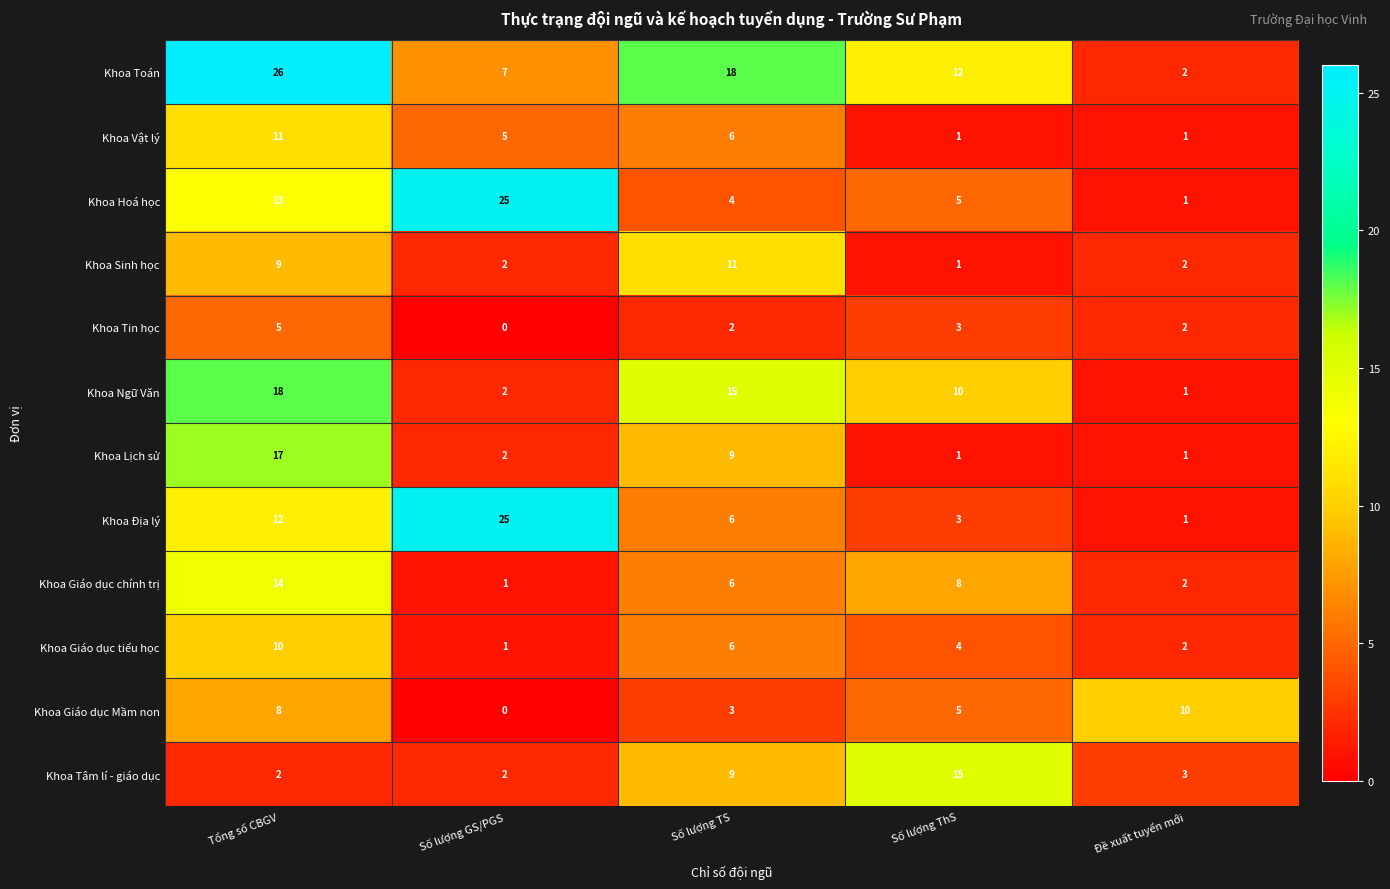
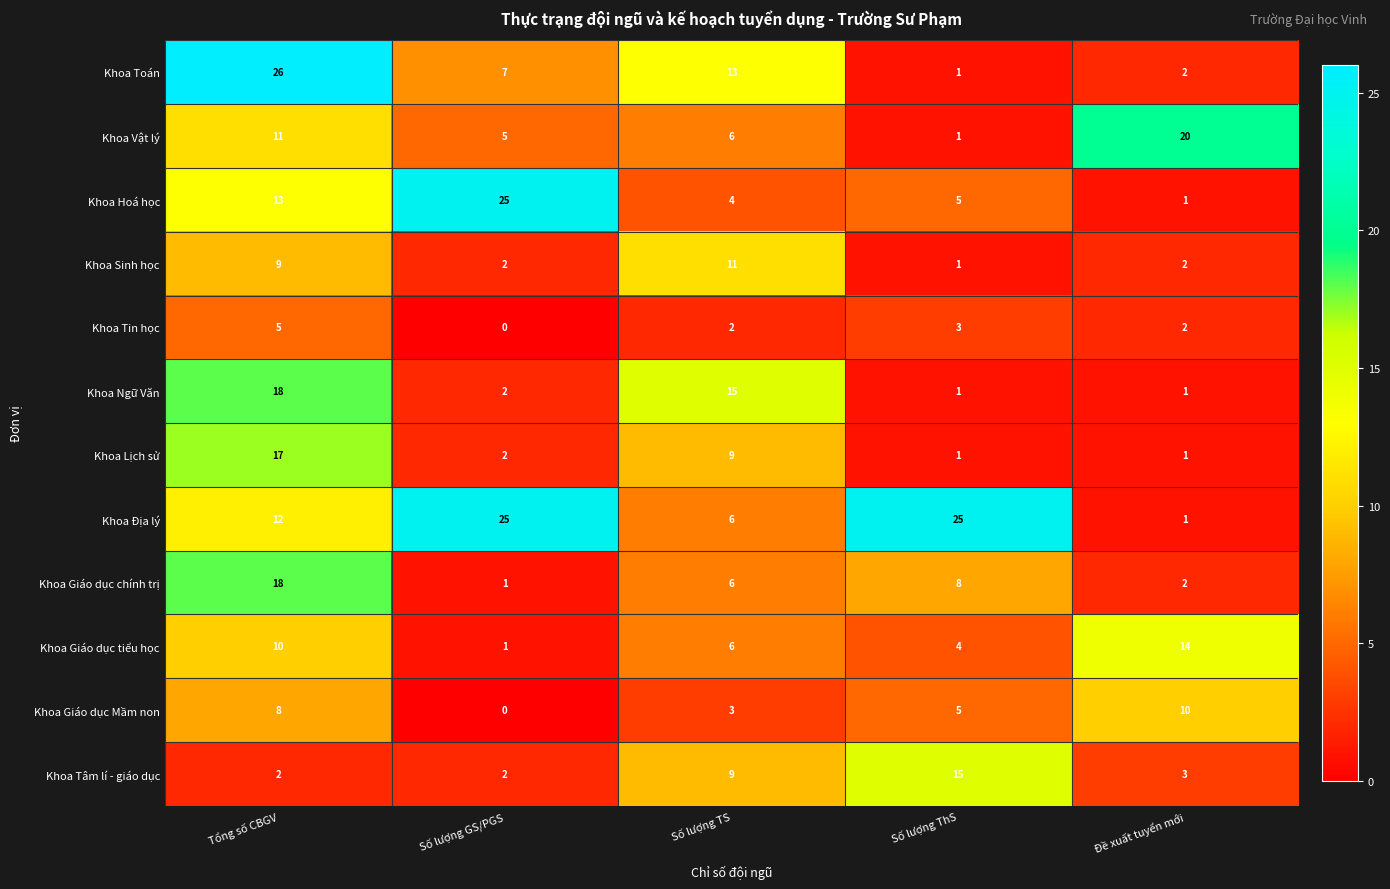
  {
    "Khoa Toán": {
      "Tổng số CBGV": 26,
      "Số lượng GS/PGS": 7,
-     "Số lượng TS": 18,
-     "Số lượng ThS": 12,
+     "Số lượng TS": 13,
+     "Số lượng ThS": 1,
      "Đề xuất tuyển mới": 2
    },
    "Khoa Vật lý": {
      "Tổng số CBGV": 11,
      "Số lượng GS/PGS": 5,
      "Số lượng TS": 6,
      "Số lượng ThS": 1,
-     "Đề xuất tuyển mới": 1
+     "Đề xuất tuyển mới": 20
    },
    "Khoa Hoá học": {
      "Tổng số CBGV": 13,
      "Số lượng GS/PGS": 25,
      "Số lượng TS": 4,
      "Số lượng ThS": 5,
      "Đề xuất tuyển mới": 1
    },
    "Khoa Sinh học": {
      "Tổng số CBGV": 9,
      "Số lượng GS/PGS": 2,
      "Số lượng TS": 11,
      "Số lượng ThS": 1,
      "Đề xuất tuyển mới": 2
    },
    "Khoa Tin học": {
      "Tổng số CBGV": 5,
      "Số lượng GS/PGS": 0,
      "Số lượng TS": 2,
      "Số lượng ThS": 3,
      "Đề xuất tuyển mới": 2
    },
    "Khoa Ngữ Văn": {
      "Tổng số CBGV": 18,
      "Số lượng GS/PGS": 2,
      "Số lượng TS": 15,
-     "Số lượng ThS": 10,
+     "Số lượng ThS": 1,
      "Đề xuất tuyển mới": 1
    },
    "Khoa Lịch sử": {
      "Tổng số CBGV": 17,
      "Số lượng GS/PGS": 2,
      "Số lượng TS": 9,
      "Số lượng ThS": 1,
      "Đề xuất tuyển mới": 1
    },
    "Khoa Địa lý": {
      "Tổng số CBGV": 12,
      "Số lượng GS/PGS": 25,
      "Số lượng TS": 6,
-     "Số lượng ThS": 3,
+     "Số lượng ThS": 25,
      "Đề xuất tuyển mới": 1
    },
    "Khoa Giáo dục chính trị": {
-     "Tổng số CBGV": 14,
+     "Tổng số CBGV": 18,
      "Số lượng GS/PGS": 1,
      "Số lượng TS": 6,
      "Số lượng ThS": 8,
      "Đề xuất tuyển mới": 2
    },
    "Khoa Giáo dục tiểu học": {
      "Tổng số CBGV": 10,
      "Số lượng GS/PGS": 1,
      "Số lượng TS": 6,
      "Số lượng ThS": 4,
-     "Đề xuất tuyển mới": 2
+     "Đề xuất tuyển mới": 14
    },
    "Khoa Giáo dục Mầm non": {
      "Tổng số CBGV": 8,
      "Số lượng GS/PGS": 0,
      "Số lượng TS": 3,
      "Số lượng ThS": 5,
      "Đề xuất tuyển mới": 10
    },
    "Khoa Tâm lí - giáo dục": {
      "Tổng số CBGV": 2,
      "Số lượng GS/PGS": 2,
      "Số lượng TS": 9,
      "Số lượng ThS": 15,
      "Đề xuất tuyển mới": 3
    }
  }
